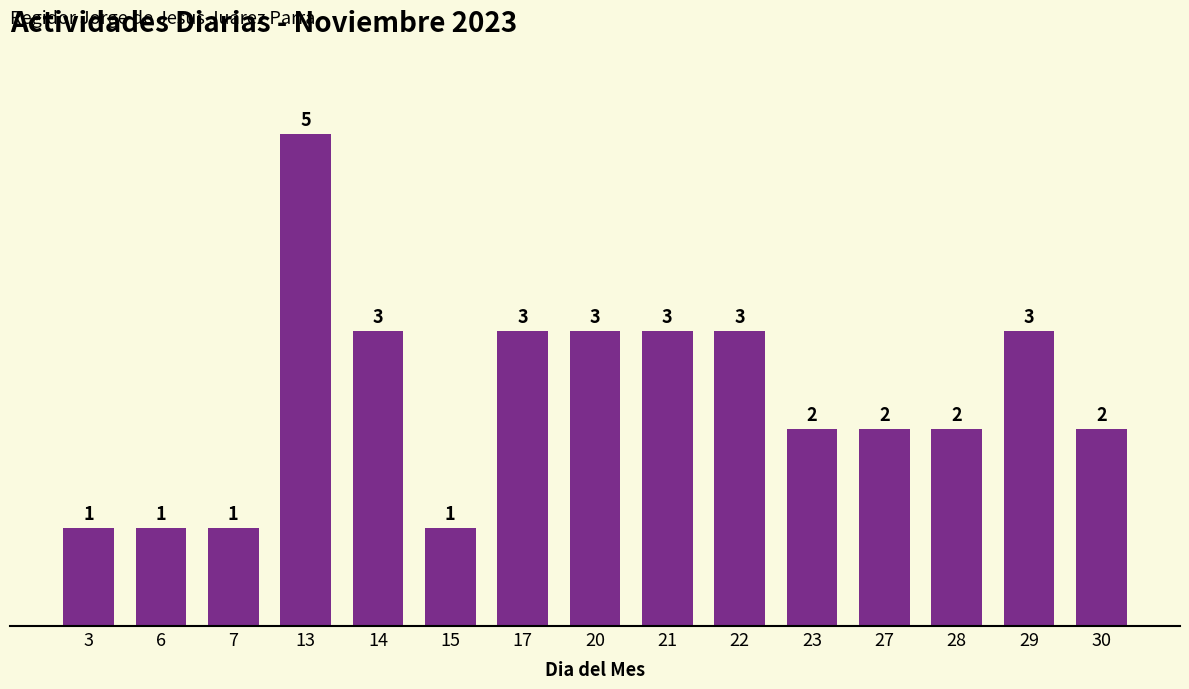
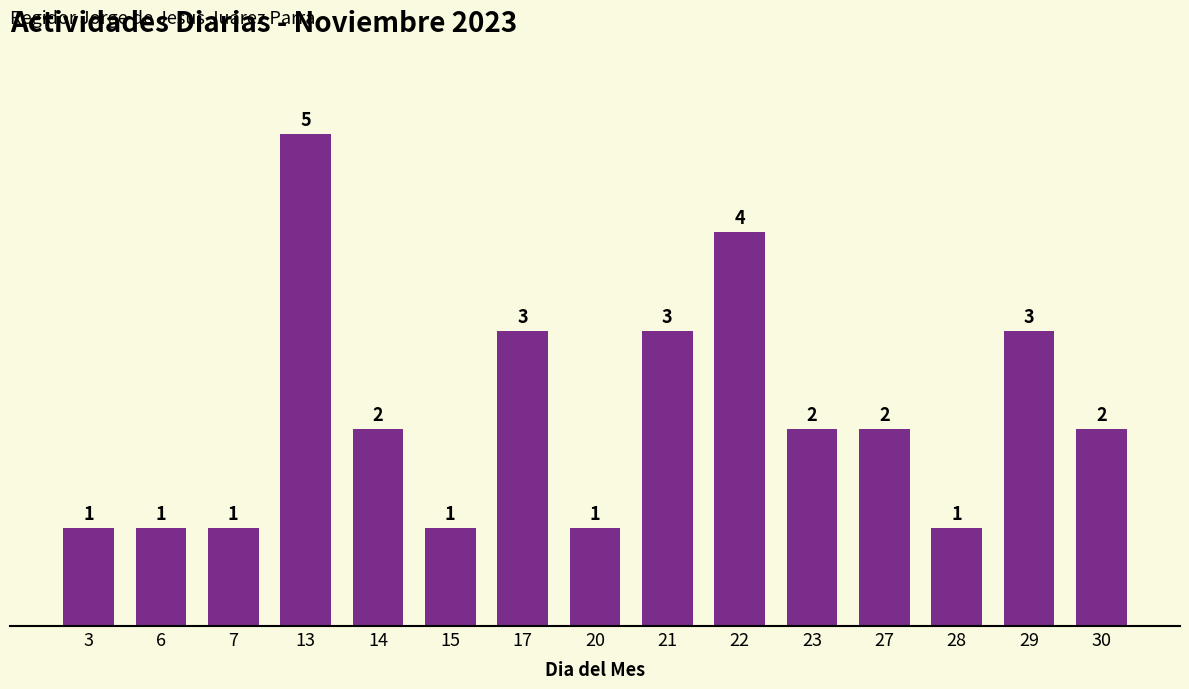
  {
    "3": 1,
    "6": 1,
    "7": 1,
    "13": 5,
-   "14": 3,
+   "14": 2,
    "15": 1,
    "17": 3,
-   "20": 3,
+   "20": 1,
    "21": 3,
-   "22": 3,
+   "22": 4,
    "23": 2,
    "27": 2,
-   "28": 2,
+   "28": 1,
    "29": 3,
    "30": 2
  }
